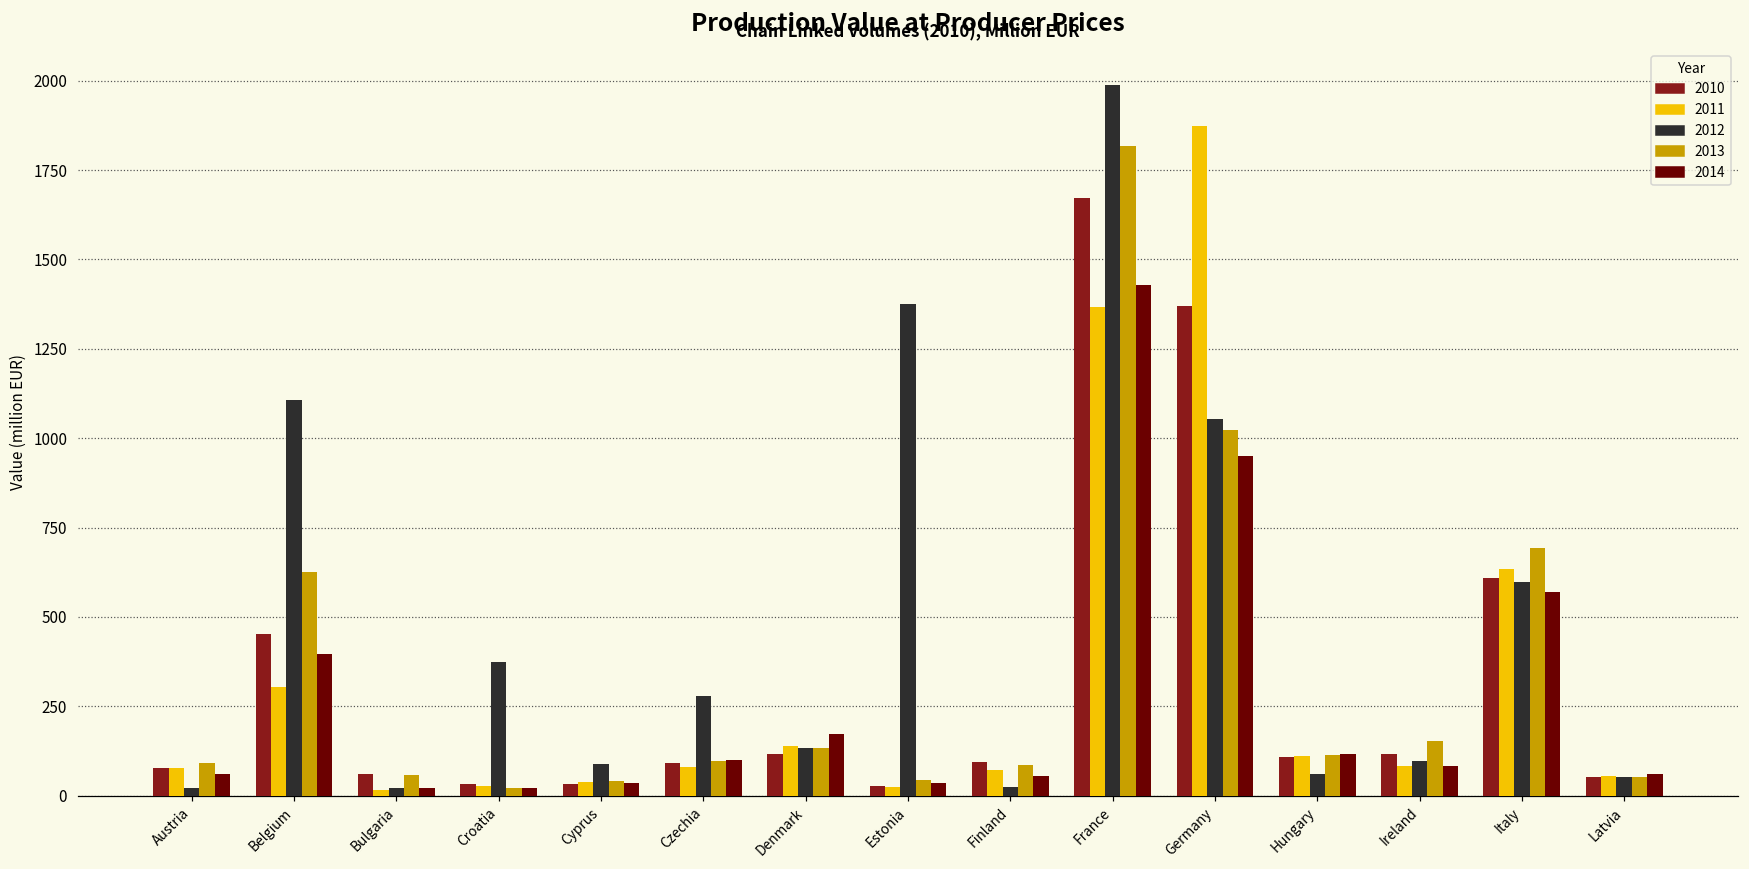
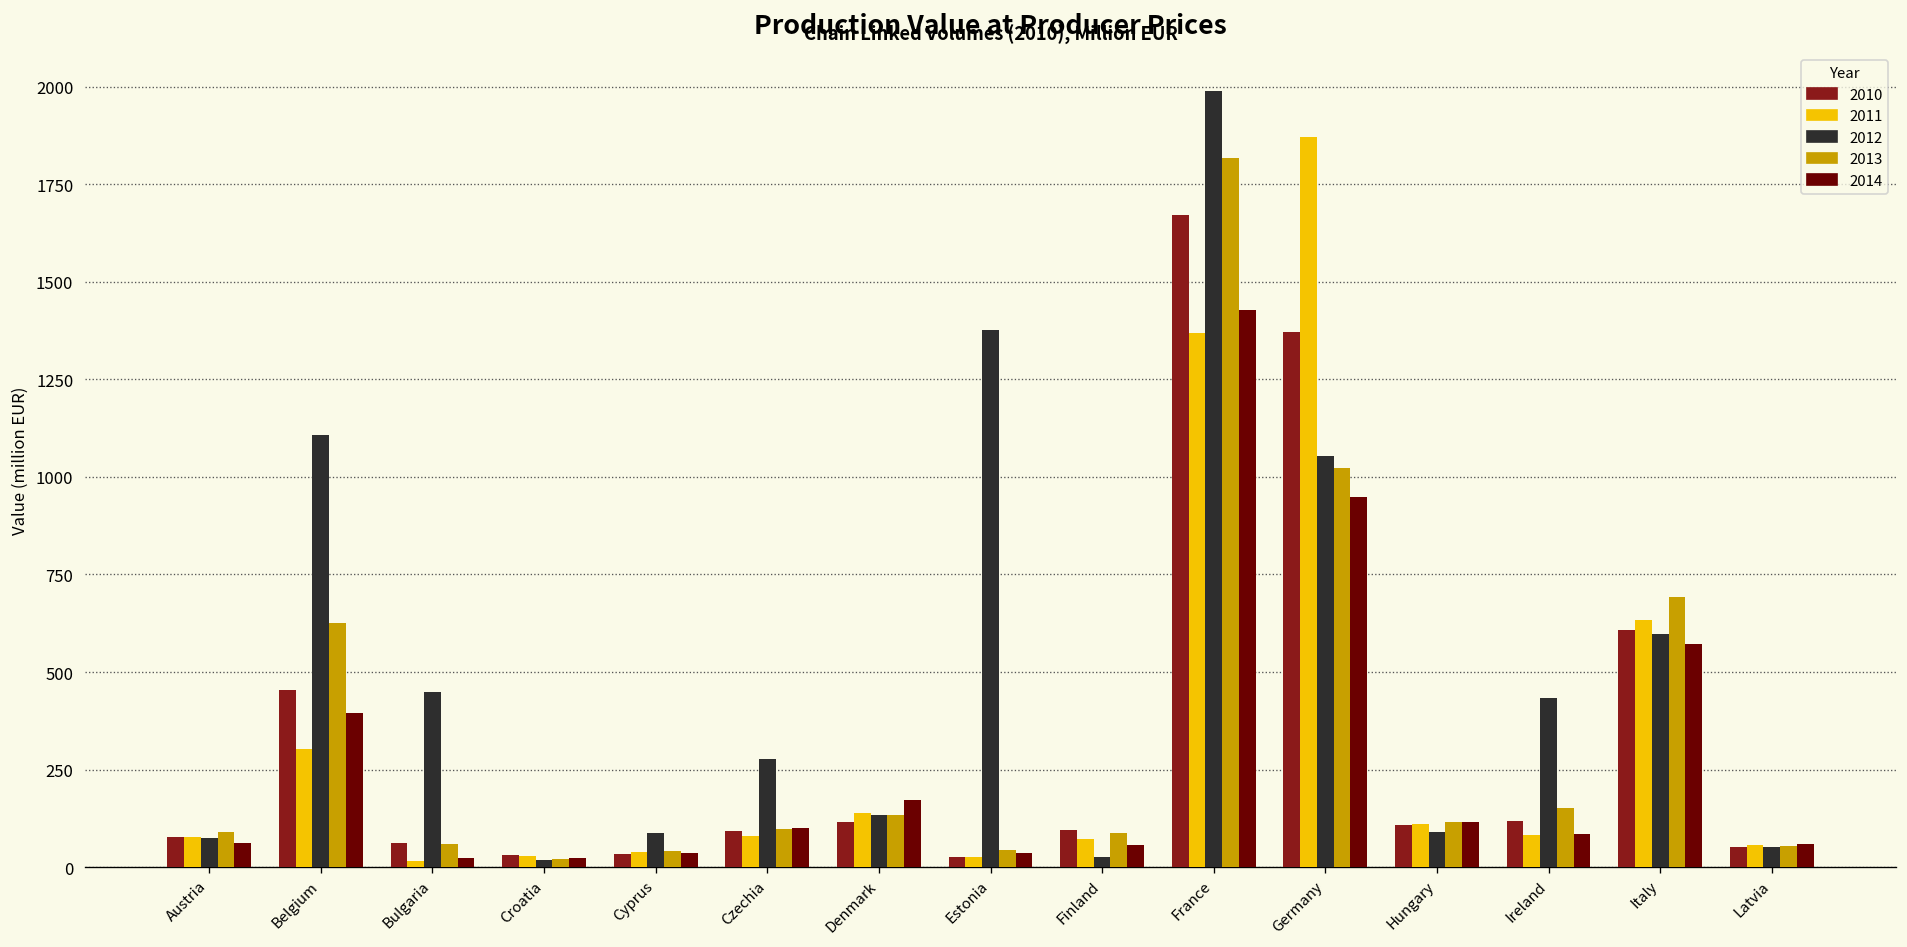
  {
    "2012": {
-     "Austria": 20,
+     "Austria": 70,
      "Belgium": 1110,
-     "Bulgaria": 20,
-     "Croatia": 370,
+     "Bulgaria": 450,
+     "Croatia": 20,
      "Cyprus": 90,
      "Czechia": 280,
      "Denmark": 130,
      "Estonia": 1380,
      "Finland": 30,
      "France": 1990,
      "Germany": 1050,
-     "Hungary": 60,
-     "Ireland": 100,
+     "Hungary": 90,
+     "Ireland": 430,
      "Italy": 600,
      "Latvia": 50
    }
  }
